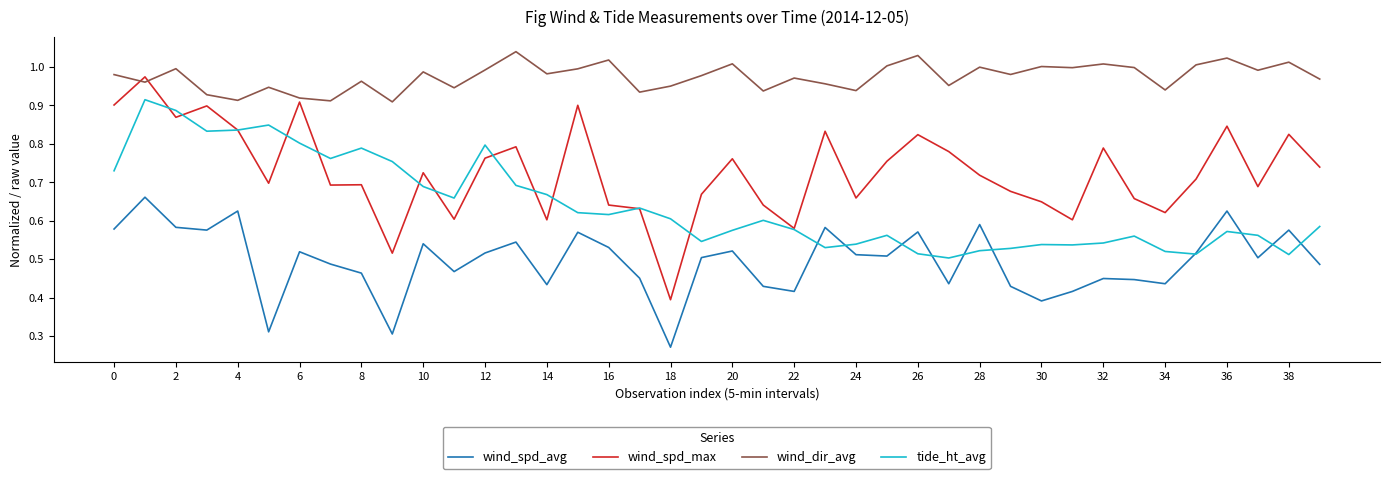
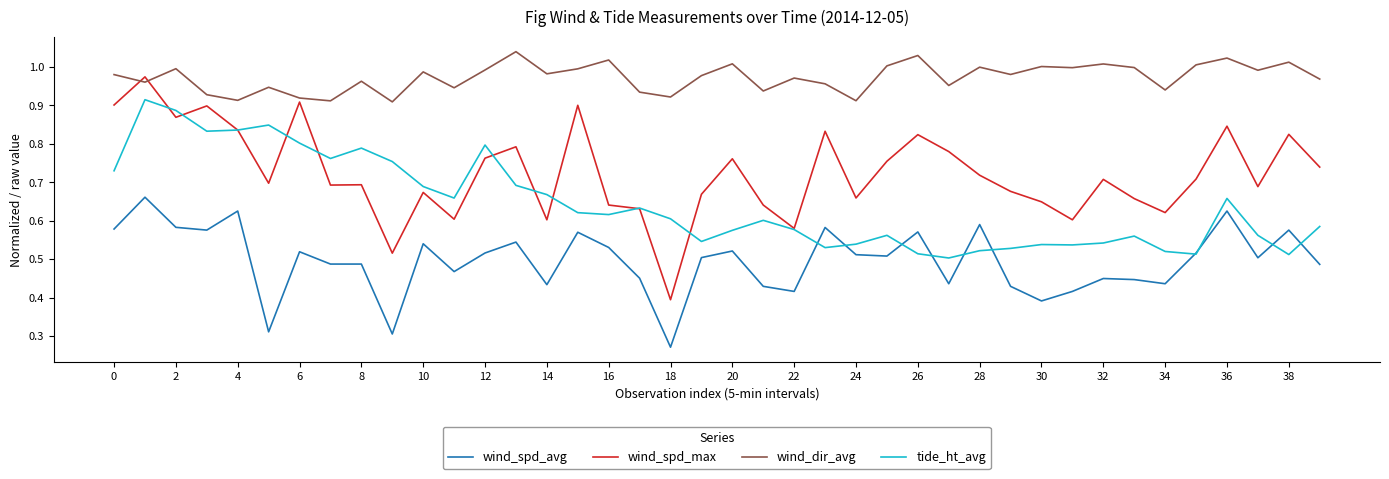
  {
    "wind_spd_avg": {
      "0": 0.58,
      "2": 0.58,
      "4": 0.63,
      "6": 0.52,
-     "8": 0.46,
+     "8": 0.49,
      "10": 0.54,
      "12": 0.52,
      "14": 0.43,
      "16": 0.53,
      "18": 0.27,
      "20": 0.52,
      "22": 0.42,
      "24": 0.51,
      "26": 0.57,
      "28": 0.59,
      "30": 0.39,
      "32": 0.45,
      "34": 0.44,
      "36": 0.63,
      "38": 0.58
    },
    "wind_spd_max": {
      "0": 0.90,
      "2": 0.87,
      "6": 0.91,
      "8": 0.69,
-     "10": 0.72,
+     "10": 0.67,
      "12": 0.76,
      "14": 0.60,
      "16": 0.64,
      "18": 0.39,
      "20": 0.76,
      "24": 0.66,
      "26": 0.82,
      "28": 0.72,
      "30": 0.65,
-     "32": 0.79,
+     "32": 0.71,
      "34": 0.62,
      "36": 0.85,
      "38": 0.82
    },
    "wind_dir_avg": {
      "0": 0.98,
      "2": 1.00,
      "4": 0.91,
      "6": 0.92,
      "8": 0.96,
      "10": 0.99,
      "12": 0.99,
      "14": 0.98,
      "16": 1.02,
-     "18": 0.95,
+     "18": 0.92,
      "20": 1.01,
      "22": 0.97,
-     "24": 0.94,
+     "24": 0.91,
      "26": 1.03,
      "28": 1.00,
      "30": 1.00,
      "32": 1.01,
      "34": 0.94,
      "36": 1.02,
      "38": 1.01
    },
    "tide_ht_avg": {
      "0": 0.73,
      "2": 0.89,
      "6": 0.80,
      "8": 0.79,
      "10": 0.69,
      "12": 0.80,
      "14": 0.67,
      "16": 0.62,
      "18": 0.61,
      "20": 0.58,
      "24": 0.54,
      "26": 0.51,
      "28": 0.52,
      "30": 0.54,
      "32": 0.54,
      "34": 0.52,
-     "36": 0.57,
+     "36": 0.66,
      "38": 0.51
    }
  }
